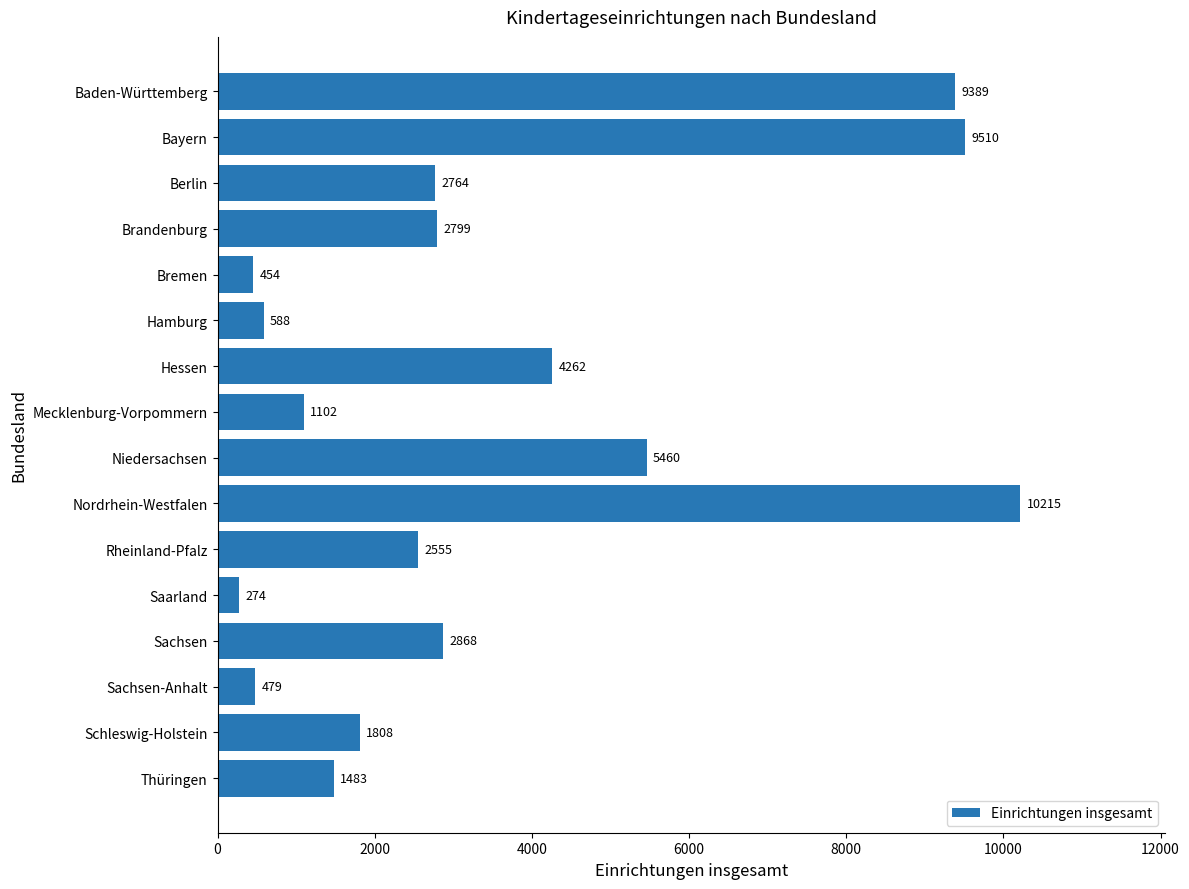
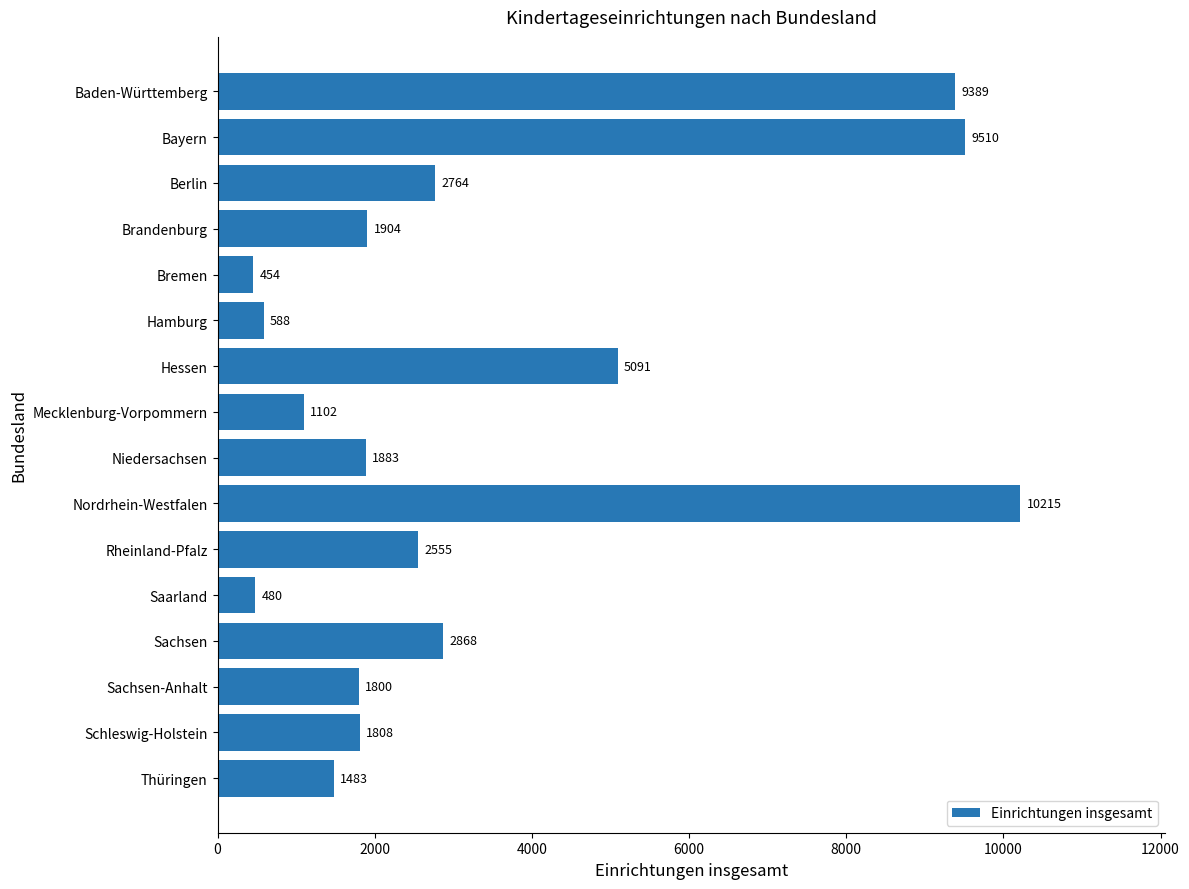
  {
    "Baden-Württemberg": 9389,
    "Bayern": 9510,
    "Berlin": 2764,
-   "Brandenburg": 2799,
+   "Brandenburg": 1904,
    "Bremen": 454,
    "Hamburg": 588,
-   "Hessen": 4262,
+   "Hessen": 5091,
    "Mecklenburg-Vorpommern": 1102,
-   "Niedersachsen": 5460,
+   "Niedersachsen": 1883,
    "Nordrhein-Westfalen": 10215,
    "Rheinland-Pfalz": 2555,
-   "Saarland": 274,
+   "Saarland": 480,
    "Sachsen": 2868,
-   "Sachsen-Anhalt": 479,
+   "Sachsen-Anhalt": 1800,
    "Schleswig-Holstein": 1808,
    "Thüringen": 1483
  }
